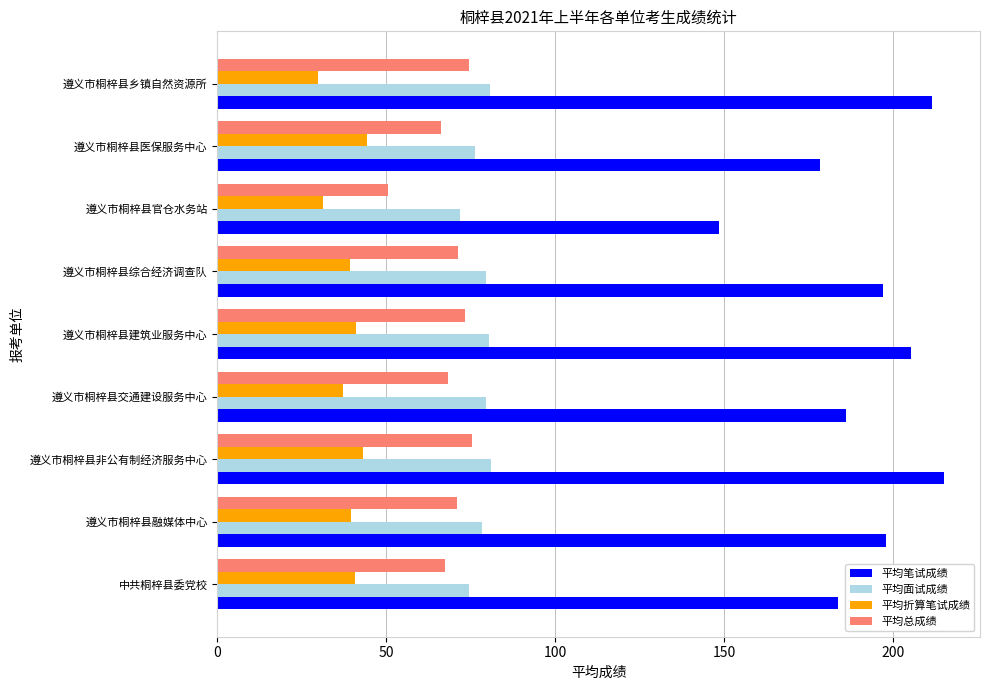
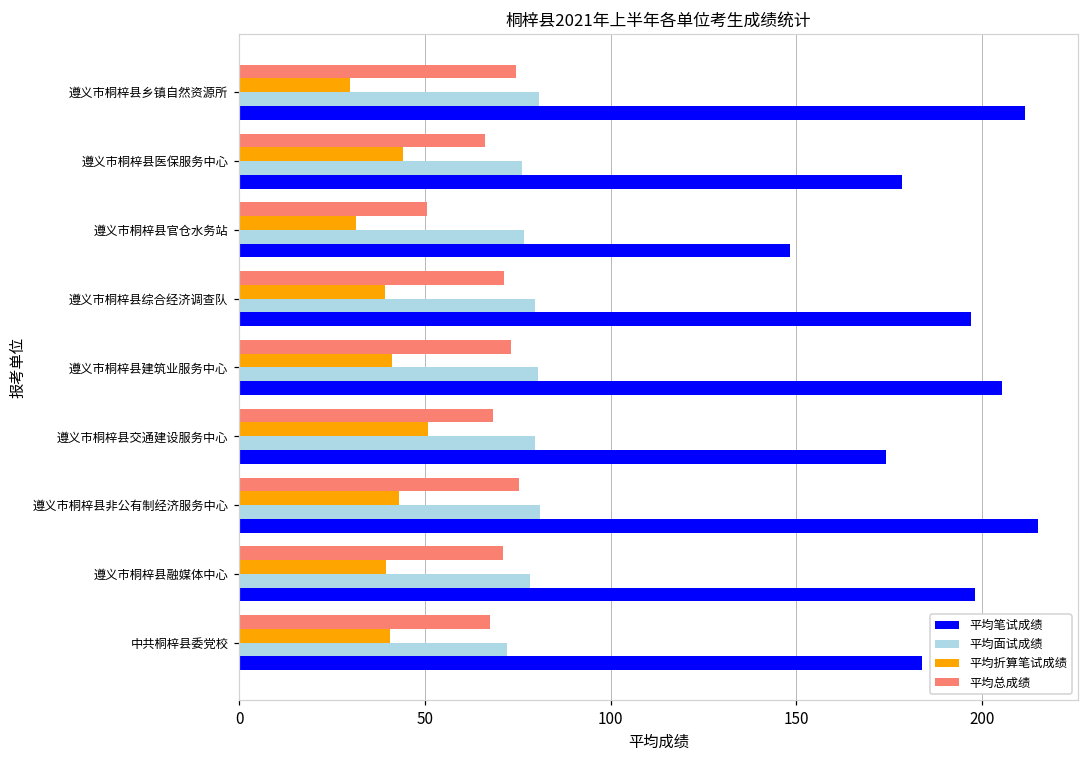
  {
    "平均笔试成绩": {
      "遵义市桐梓县乡镇自然资源所": 212,
      "遵义市桐梓县医保服务中心": 178,
      "遵义市桐梓县官仓水务站": 148,
      "遵义市桐梓县综合经济调查队": 197,
      "遵义市桐梓县建筑业服务中心": 205,
-     "遵义市桐梓县交通建设服务中心": 186,
+     "遵义市桐梓县交通建设服务中心": 174,
      "遵义市桐梓县非公有制经济服务中心": 215,
      "遵义市桐梓县融媒体中心": 198,
      "中共桐梓县委党校": 184
    },
    "平均面试成绩": {
      "遵义市桐梓县乡镇自然资源所": 81,
      "遵义市桐梓县医保服务中心": 76,
-     "遵义市桐梓县官仓水务站": 72,
+     "遵义市桐梓县官仓水务站": 77,
      "遵义市桐梓县综合经济调查队": 80,
      "遵义市桐梓县建筑业服务中心": 80,
      "遵义市桐梓县交通建设服务中心": 80,
      "遵义市桐梓县非公有制经济服务中心": 81,
      "遵义市桐梓县融媒体中心": 78,
-     "中共桐梓县委党校": 74
+     "中共桐梓县委党校": 72
    },
    "平均折算笔试成绩": {
      "遵义市桐梓县乡镇自然资源所": 30,
      "遵义市桐梓县医保服务中心": 44,
      "遵义市桐梓县官仓水务站": 31,
      "遵义市桐梓县综合经济调查队": 39,
      "遵义市桐梓县建筑业服务中心": 41,
-     "遵义市桐梓县交通建设服务中心": 37,
+     "遵义市桐梓县交通建设服务中心": 51,
      "遵义市桐梓县非公有制经济服务中心": 43,
      "遵义市桐梓县融媒体中心": 40,
      "中共桐梓县委党校": 41
    },
    "平均总成绩": {
      "遵义市桐梓县乡镇自然资源所": 75,
      "遵义市桐梓县医保服务中心": 66,
      "遵义市桐梓县官仓水务站": 51,
      "遵义市桐梓县综合经济调查队": 71,
      "遵义市桐梓县建筑业服务中心": 73,
      "遵义市桐梓县交通建设服务中心": 68,
      "遵义市桐梓县非公有制经济服务中心": 75,
      "遵义市桐梓县融媒体中心": 71,
      "中共桐梓县委党校": 68
    }
  }
